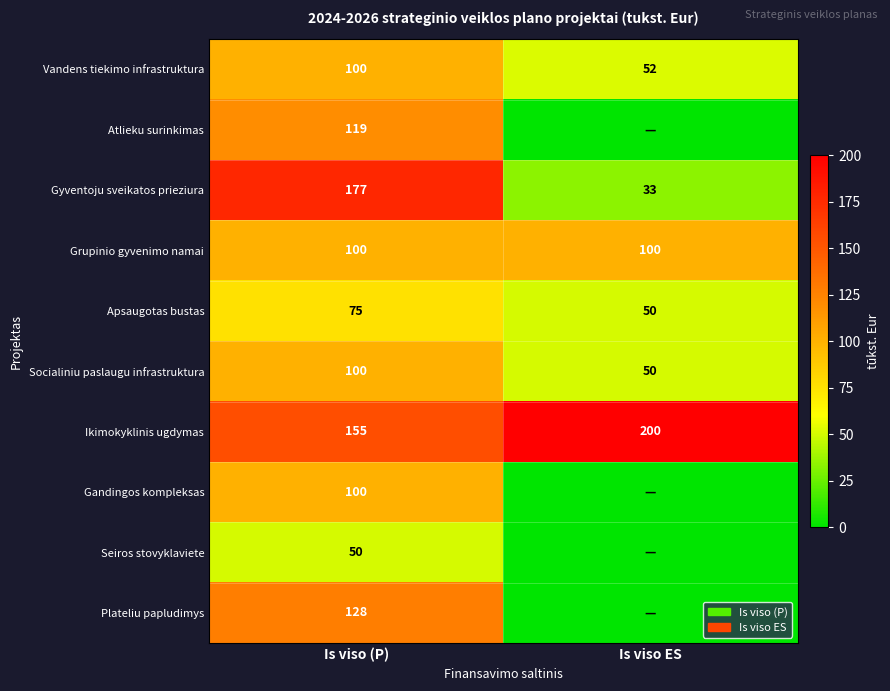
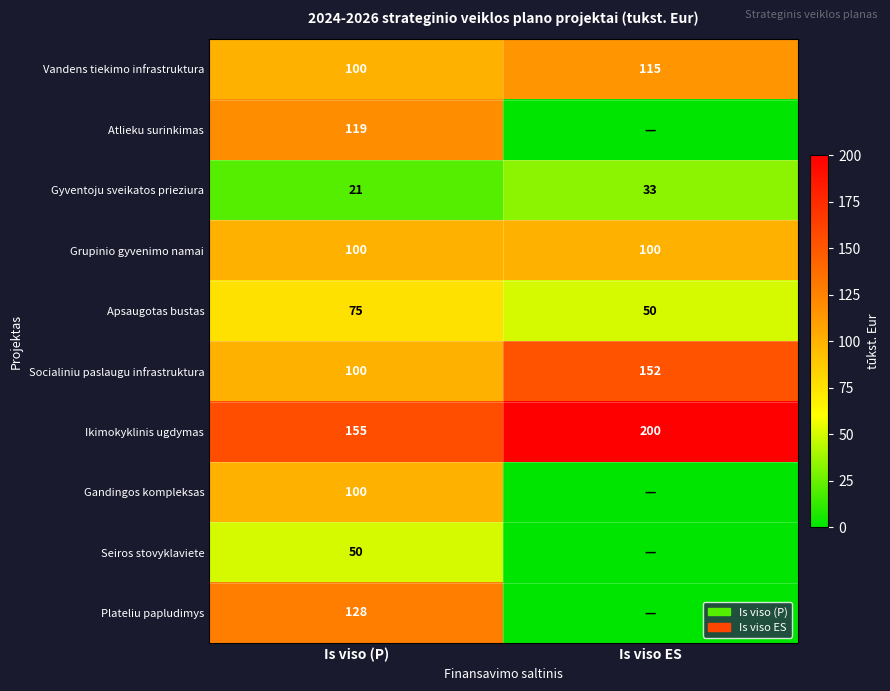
  {
    "Vandens tiekimo infrastruktura": {
      "Is viso (P)": 100,
-     "Is viso ES": 52
+     "Is viso ES": 115
    },
    "Atlieku surinkimas": {
      "Is viso (P)": 119
    },
    "Gyventoju sveikatos prieziura": {
-     "Is viso (P)": 177,
+     "Is viso (P)": 21,
      "Is viso ES": 33
    },
    "Grupinio gyvenimo namai": {
      "Is viso (P)": 100,
      "Is viso ES": 100
    },
    "Apsaugotas bustas": {
      "Is viso (P)": 75,
      "Is viso ES": 50
    },
    "Socialiniu paslaugu infrastruktura": {
      "Is viso (P)": 100,
-     "Is viso ES": 50
+     "Is viso ES": 152
    },
    "Ikimokyklinis ugdymas": {
      "Is viso (P)": 155,
      "Is viso ES": 200
    },
    "Gandingos kompleksas": {
      "Is viso (P)": 100
    },
    "Seiros stovyklaviete": {
      "Is viso (P)": 50
    },
    "Plateliu papludimys": {
      "Is viso (P)": 128
    }
  }
